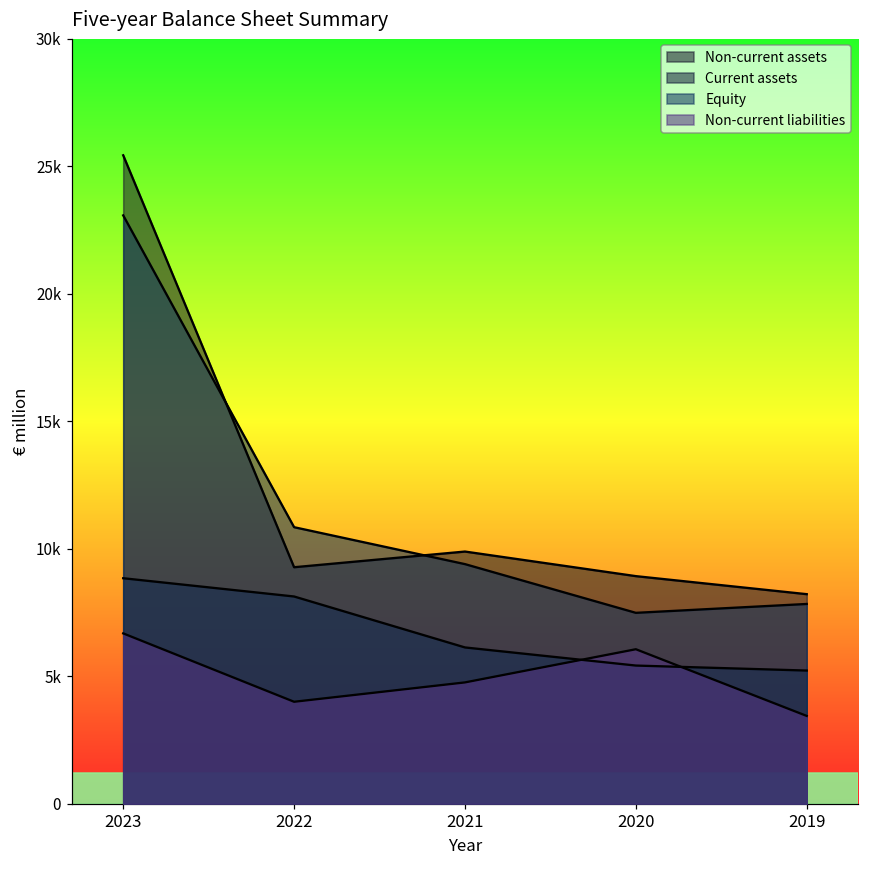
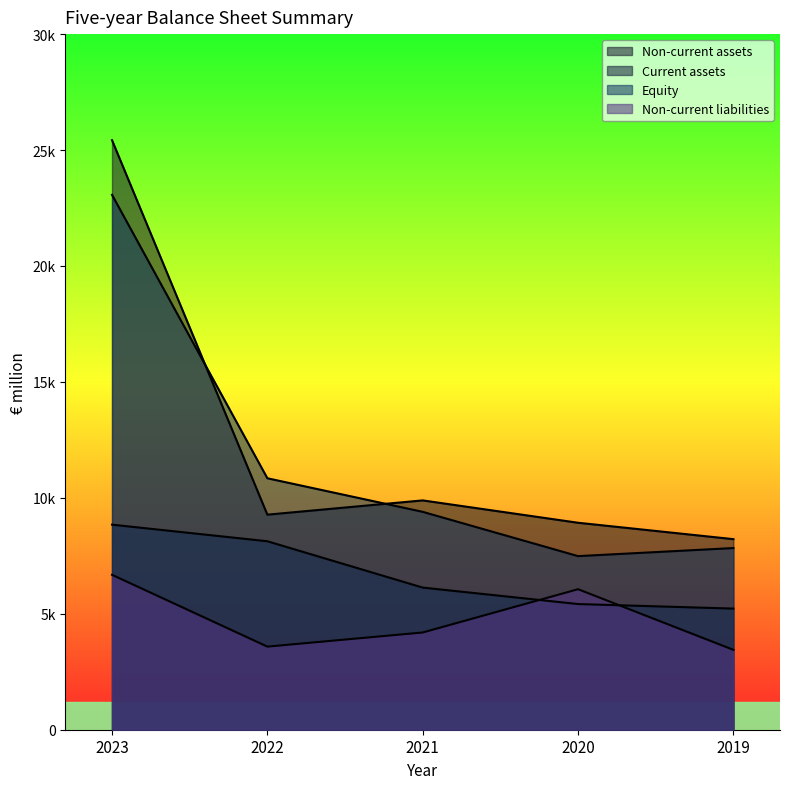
  {
    "Non-current liabilities": {
      "2023": 6700,
-     "2022": 4000,
-     "2021": 4800,
+     "2022": 3600,
+     "2021": 4200,
      "2020": 6100,
      "2019": 3400
    }
  }
